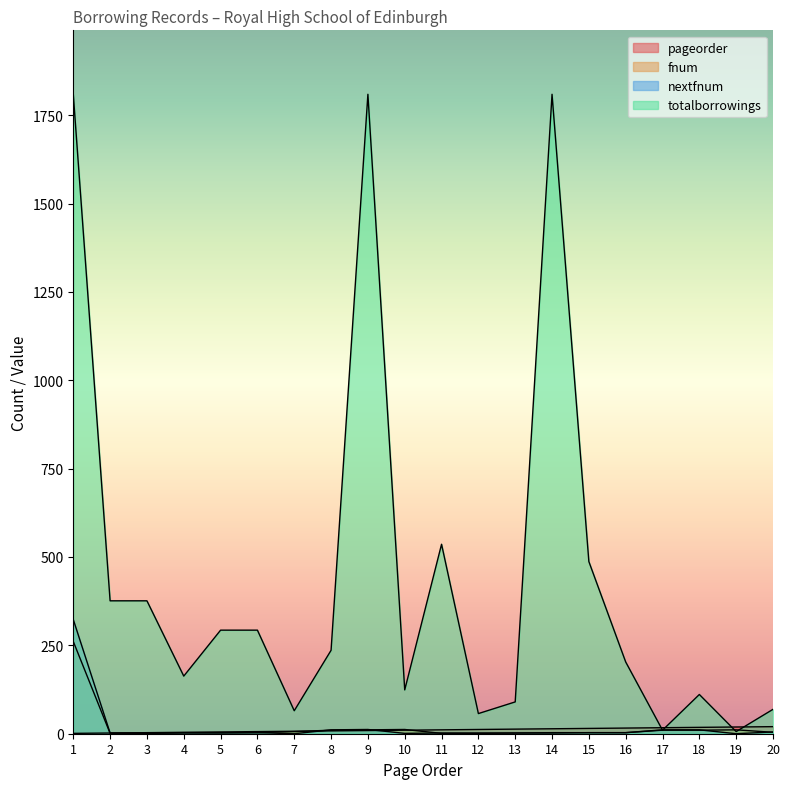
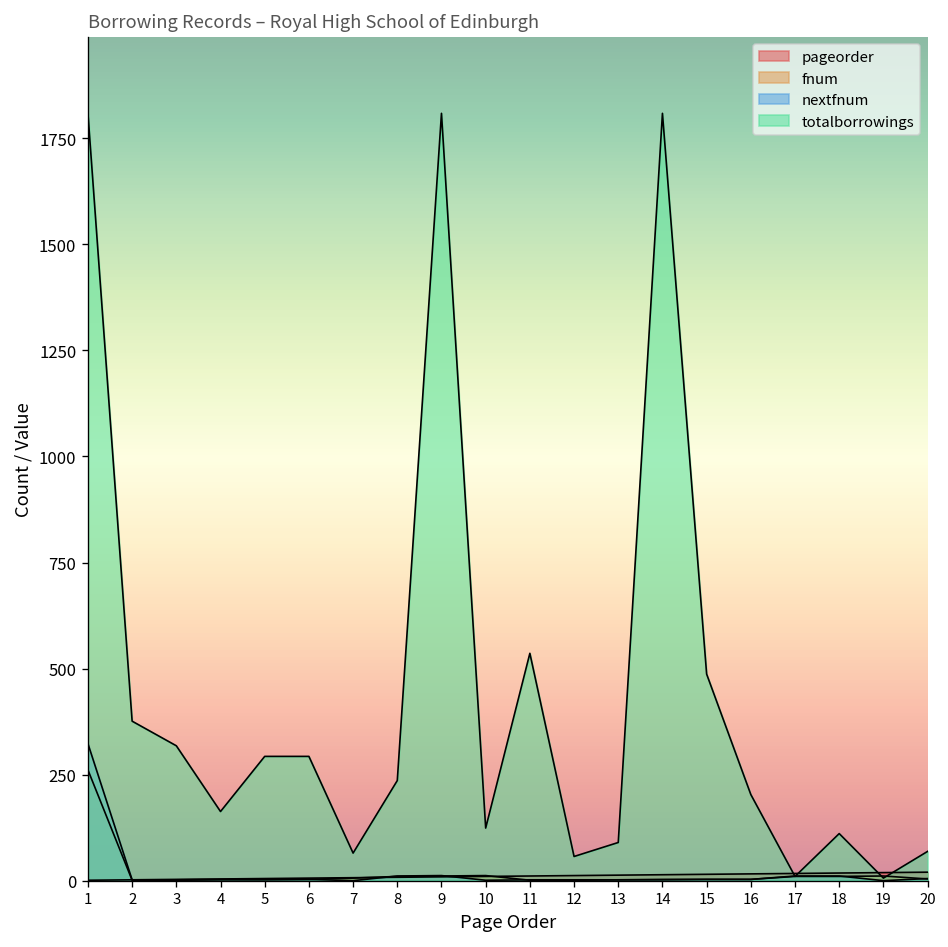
  {
    "nextfnum": {
      "1": 320,
      "10": 0
    },
    "totalborrowings": {
      "1": 1810,
      "2": 380,
-     "3": 380,
+     "3": 320,
      "4": 160,
      "5": 290,
      "6": 290,
      "7": 70,
      "8": 240,
      "9": 1810,
      "10": 120,
      "11": 540,
      "12": 60,
      "13": 90,
      "14": 1810,
      "15": 490,
      "16": 200,
      "18": 110,
      "20": 70
    }
  }
